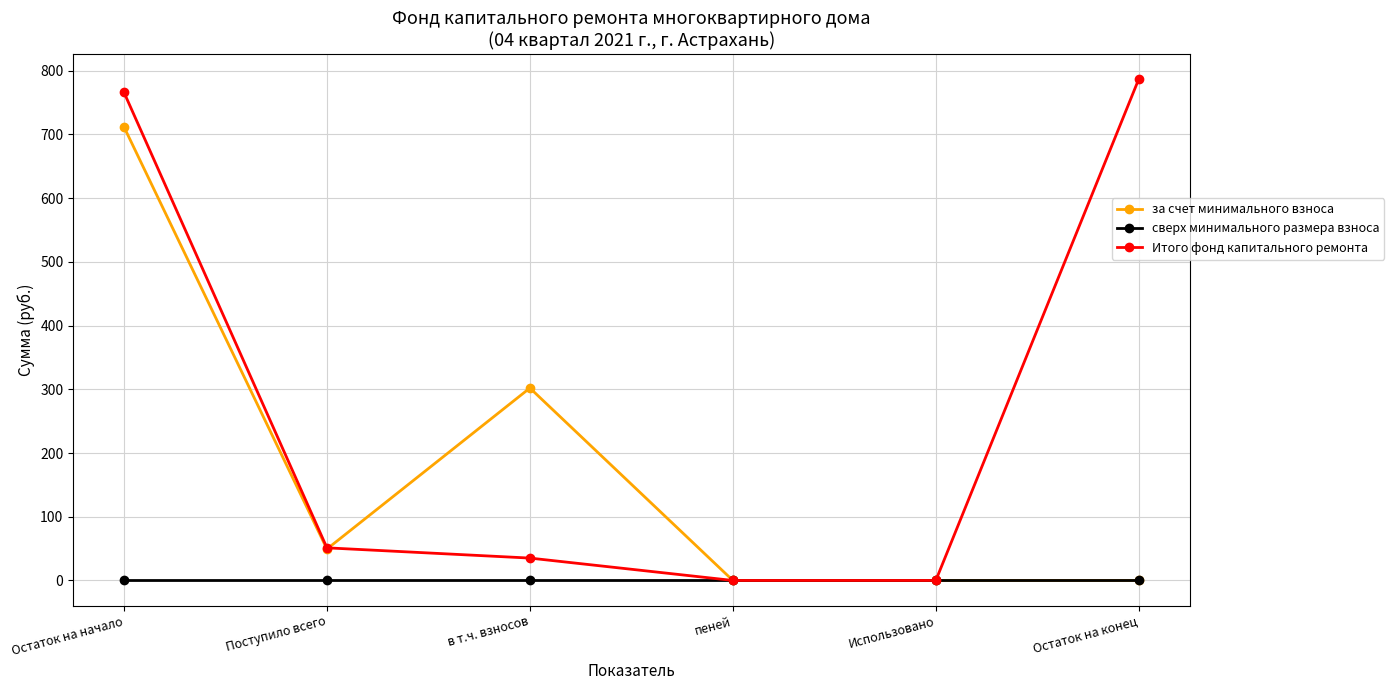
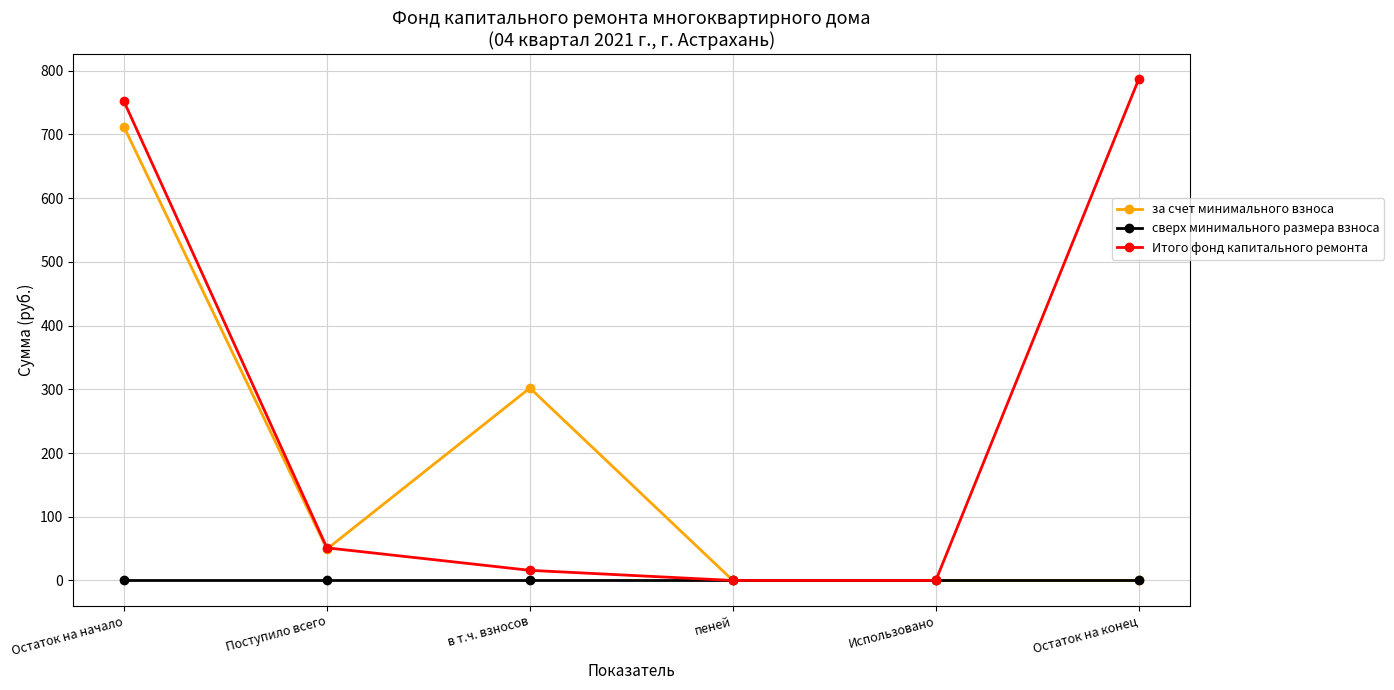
  {
    "за счет минимального взноса": {
      "Остаток на начало": 710,
      "в т.ч. взносов": 300
    },
    "сверх минимального размера взноса": {
      "Остаток на начало": 0,
      "Поступило всего": 0,
      "в т.ч. взносов": 0
    },
    "Итого фонд капитального ремонта": {
-     "Остаток на начало": 770,
-     "в т.ч. взносов": 40,
+     "Остаток на начало": 750,
+     "в т.ч. взносов": 20,
      "Остаток на конец": 790
    }
  }
